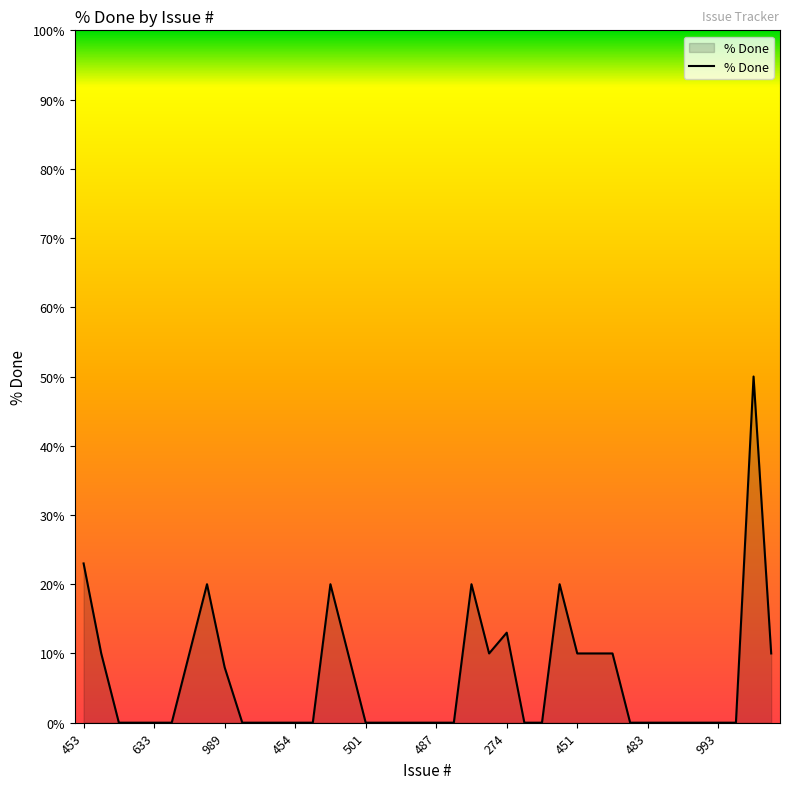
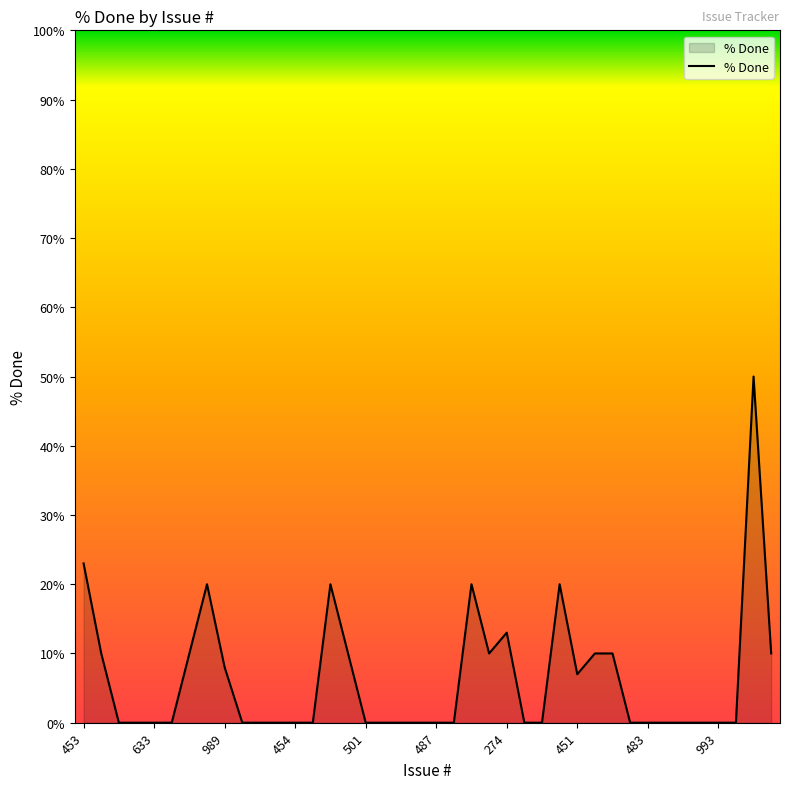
  {
    "453": "23%",
    "633": "0%",
    "989": "8%",
    "454": "0%",
    "501": "0%",
    "487": "0%",
    "274": "13%",
-   "451": "10%",
+   "451": "7%",
    "483": "0%",
    "993": "0%"
  }
